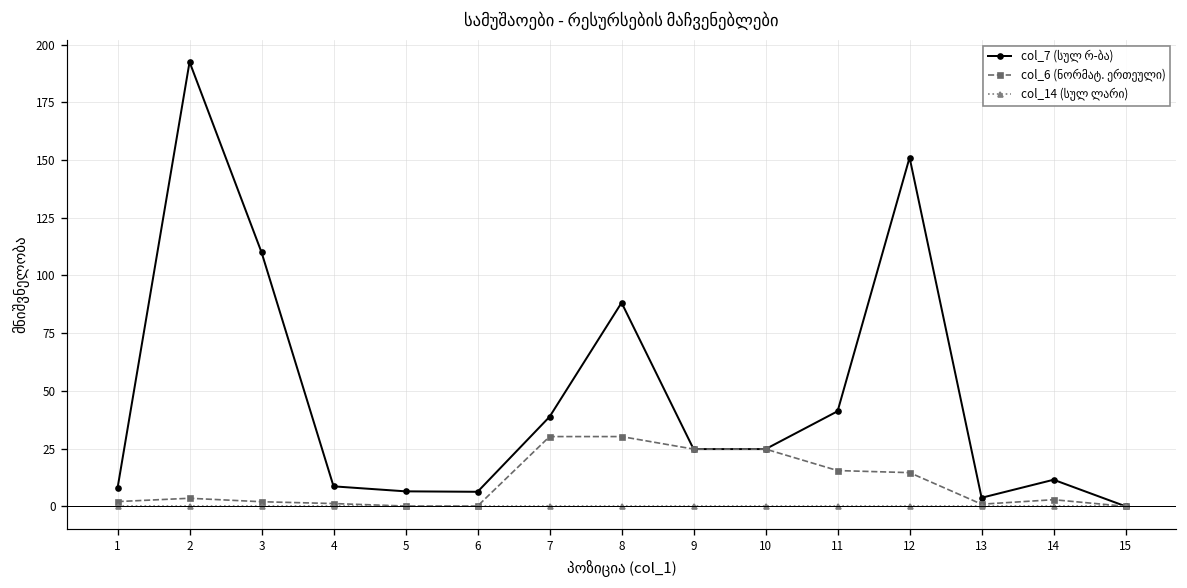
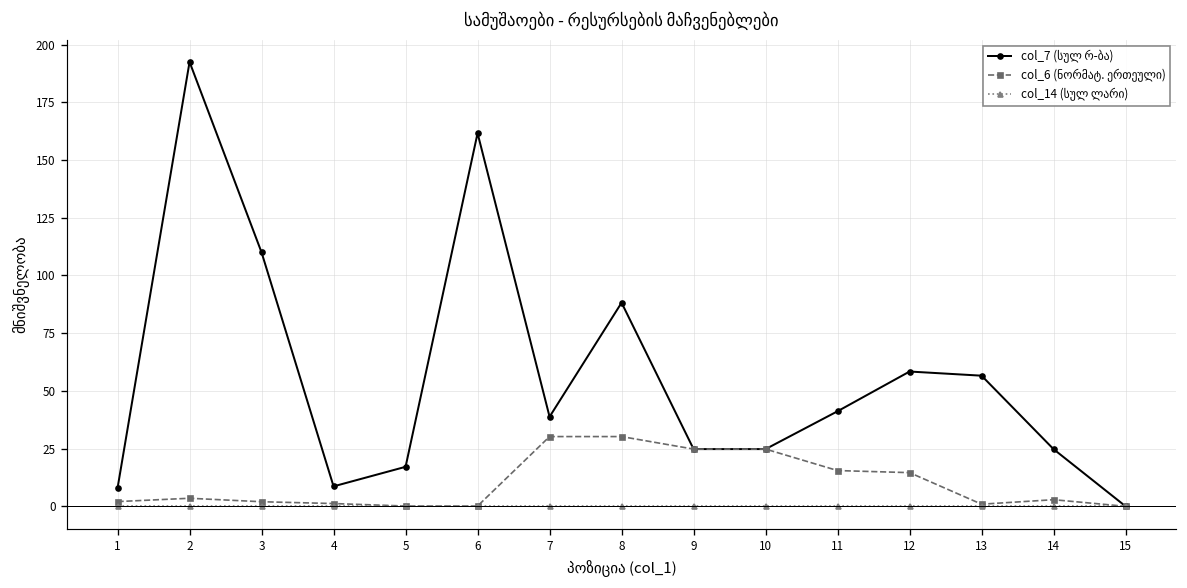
  {
    "col_7 (სულ რ-ბა)": {
      "1": 8,
      "2": 193,
      "3": 110,
      "4": 9,
-     "5": 6,
-     "6": 6,
+     "5": 17,
+     "6": 162,
      "7": 39,
      "8": 88,
      "11": 41,
-     "12": 151,
-     "13": 4,
-     "14": 12
+     "12": 58,
+     "13": 57,
+     "14": 25
    }
  }
